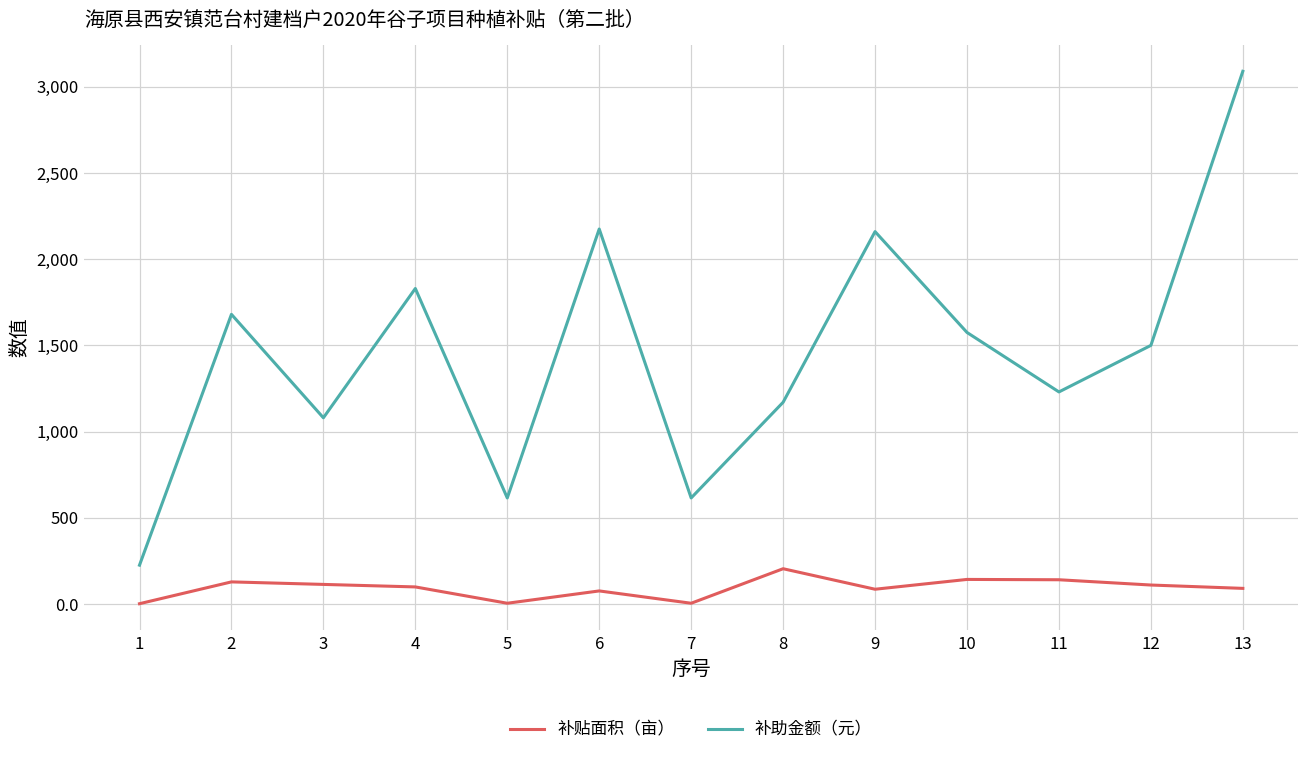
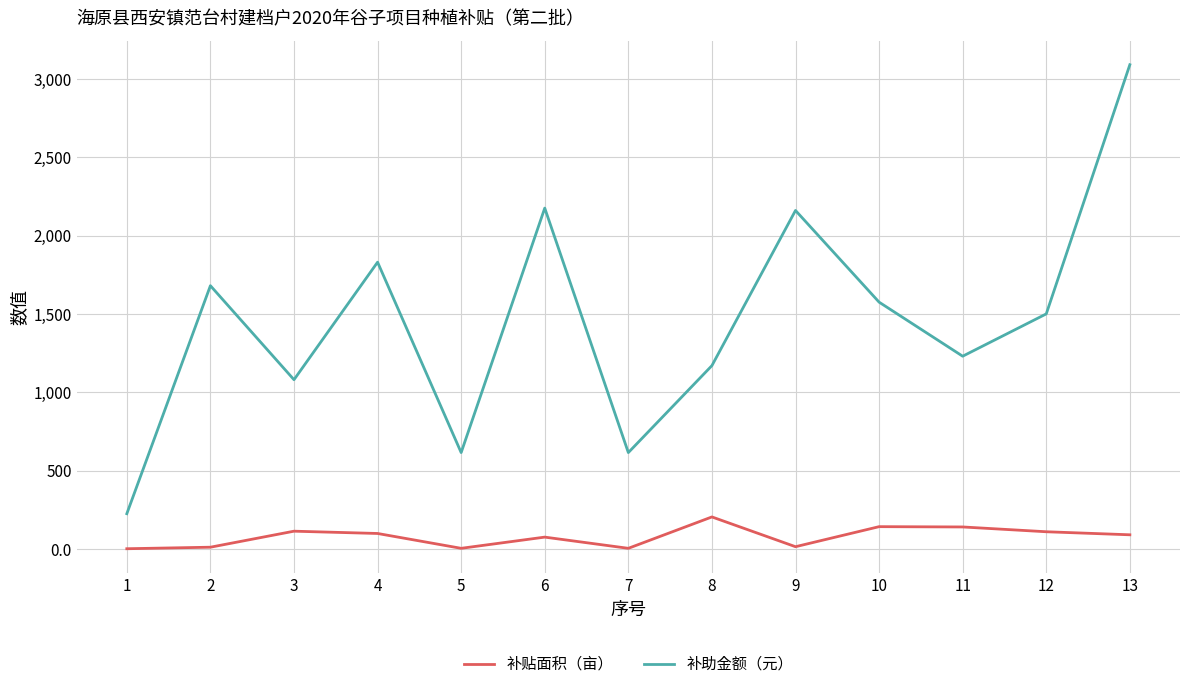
  {
    "补贴面积（亩）": {
      "1": "0",
-     "2": "130",
+     "2": "10",
      "3": "110",
      "4": "100",
      "5": "0",
      "6": "80",
      "7": "0",
      "8": "200",
-     "9": "90",
+     "9": "10",
      "10": "140",
      "11": "140",
      "12": "110",
      "13": "90"
    },
    "补助金额（元）": {
      "1": "230",
      "2": "1,680",
      "3": "1,080",
      "4": "1,830",
      "5": "620",
      "6": "2,180",
      "7": "620",
      "8": "1,170",
      "9": "2,160",
      "10": "1,580",
      "11": "1,230",
      "12": "1,500",
      "13": "3,090"
    }
  }
